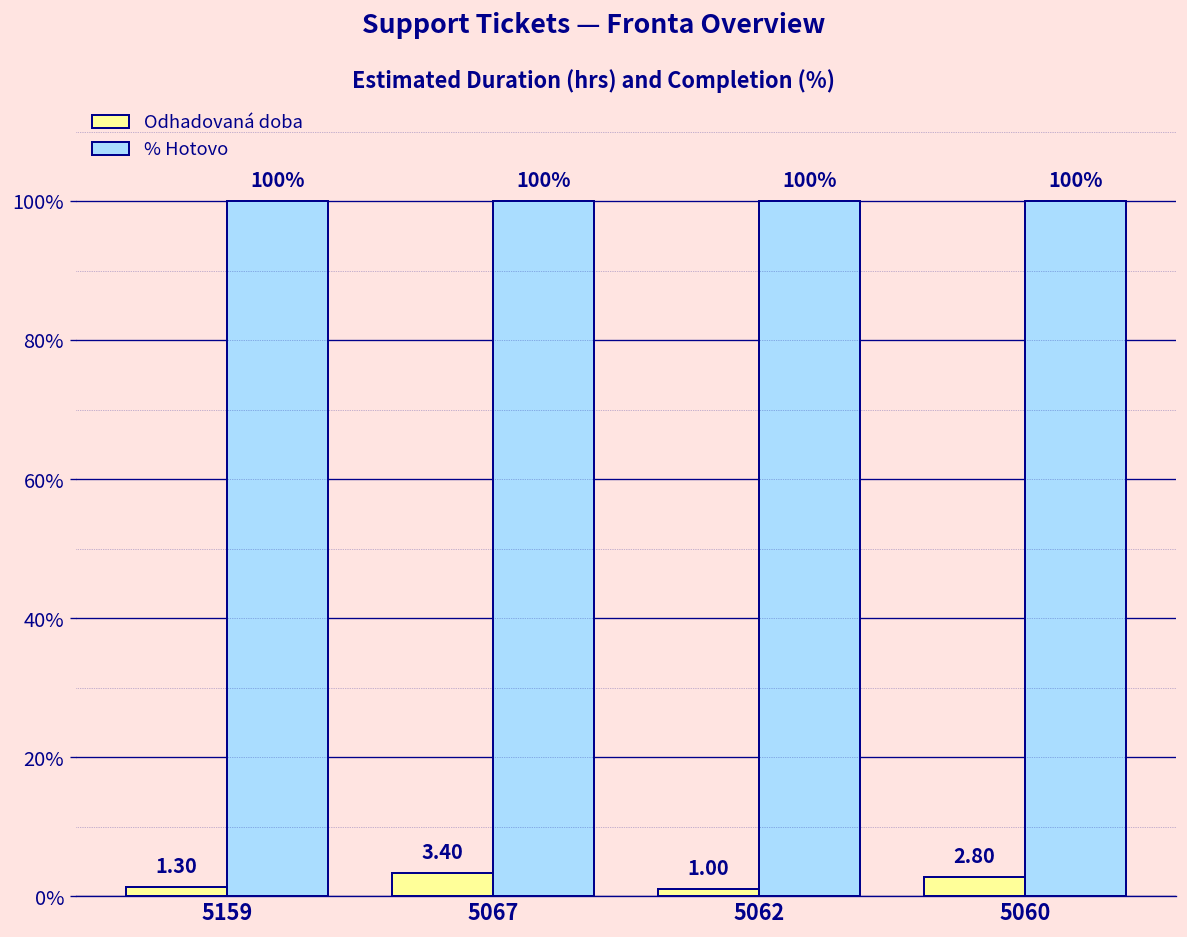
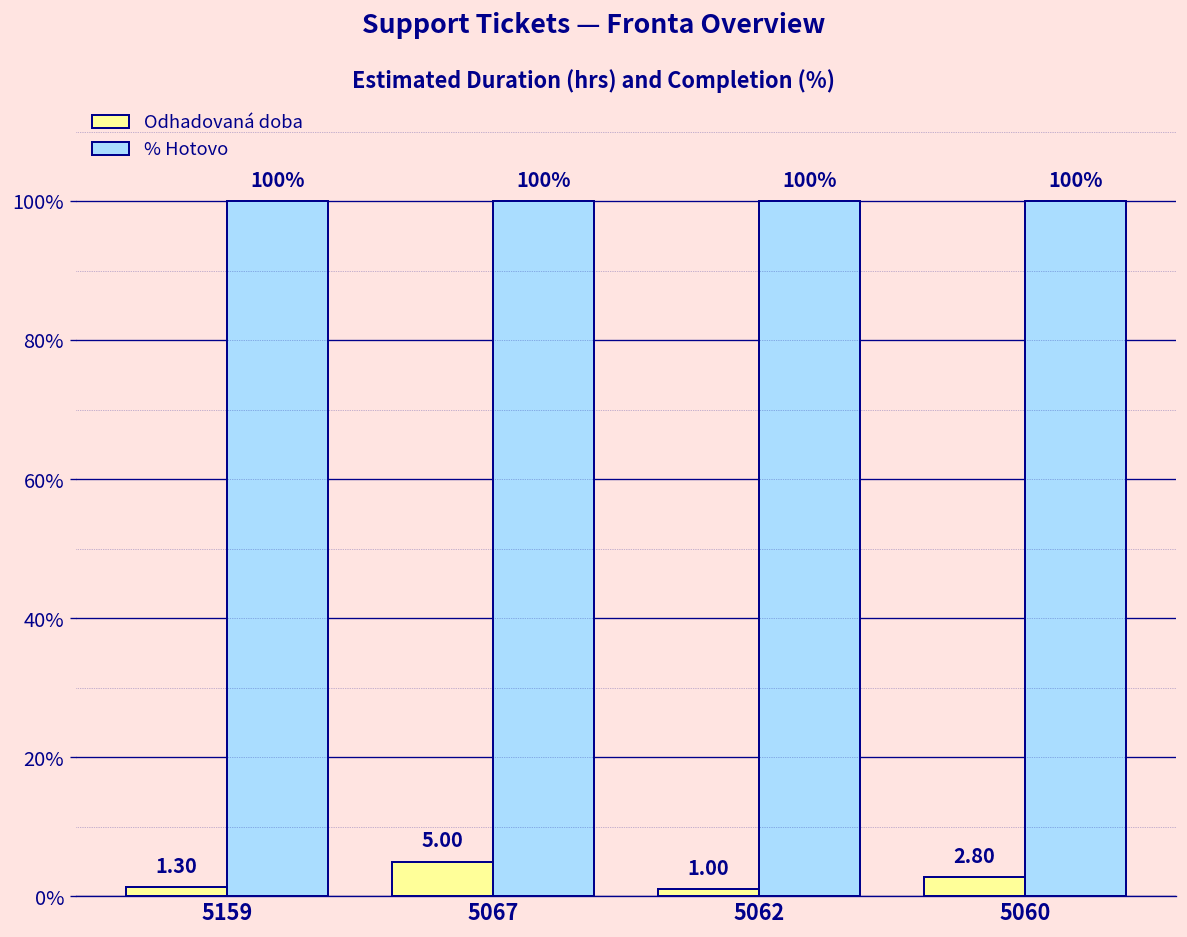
  {
    "Odhadovaná doba": {
      "5159": "1.30",
-     "5067": "3.40",
+     "5067": "5.00",
      "5062": "1.00",
      "5060": "2.80"
    },
    "% Hotovo": {
      "5159": "100%",
      "5067": "100%",
      "5062": "100%",
      "5060": "100%"
    }
  }
